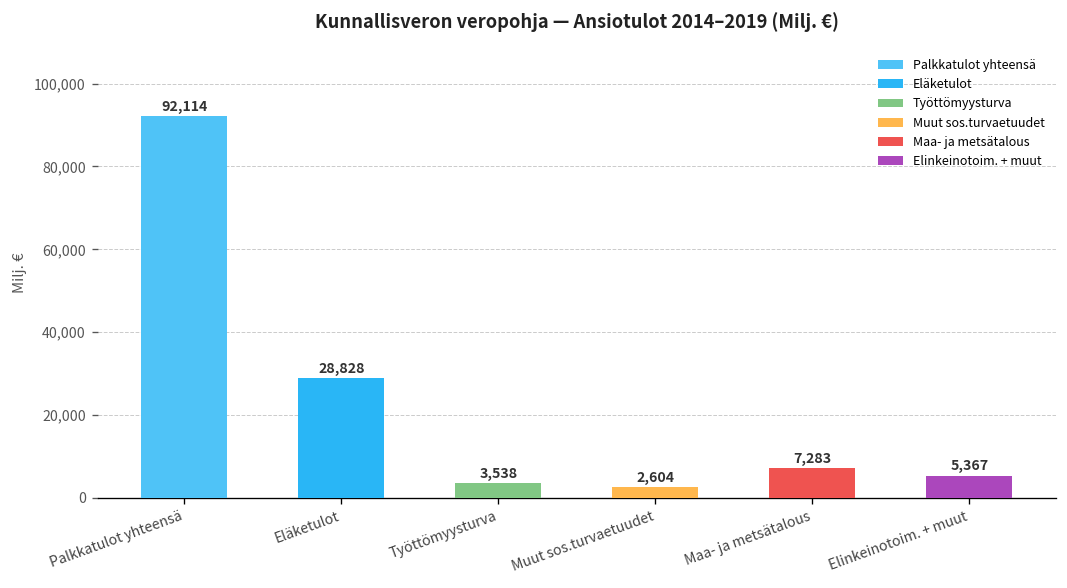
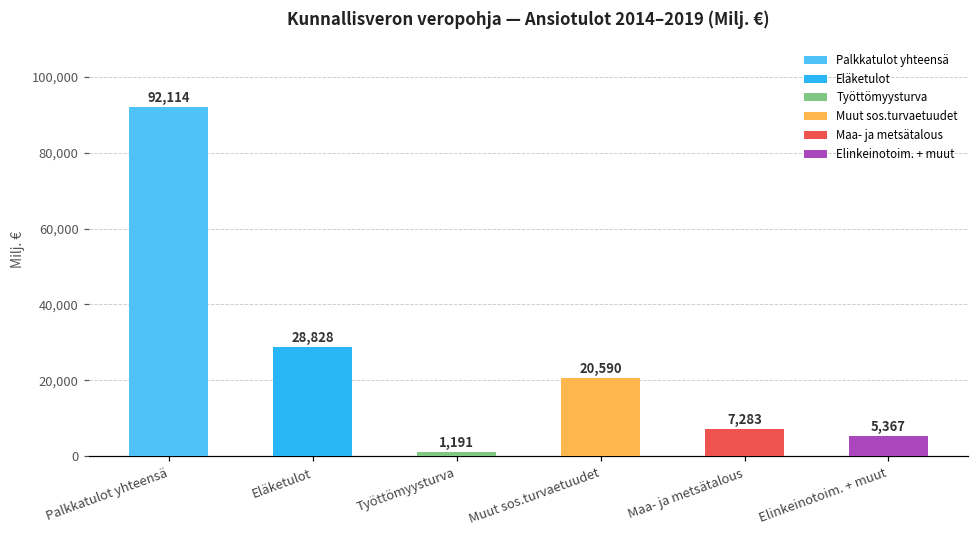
  {
    "Palkkatulot yhteensä": "92,114",
    "Eläketulot": "28,828",
-   "Työttömyysturva": "3,538",
-   "Muut sos.turvaetuudet": "2,604",
+   "Työttömyysturva": "1,191",
+   "Muut sos.turvaetuudet": "20,590",
    "Maa- ja metsätalous": "7,283",
    "Elinkeinotoim. + muut": "5,367"
  }
